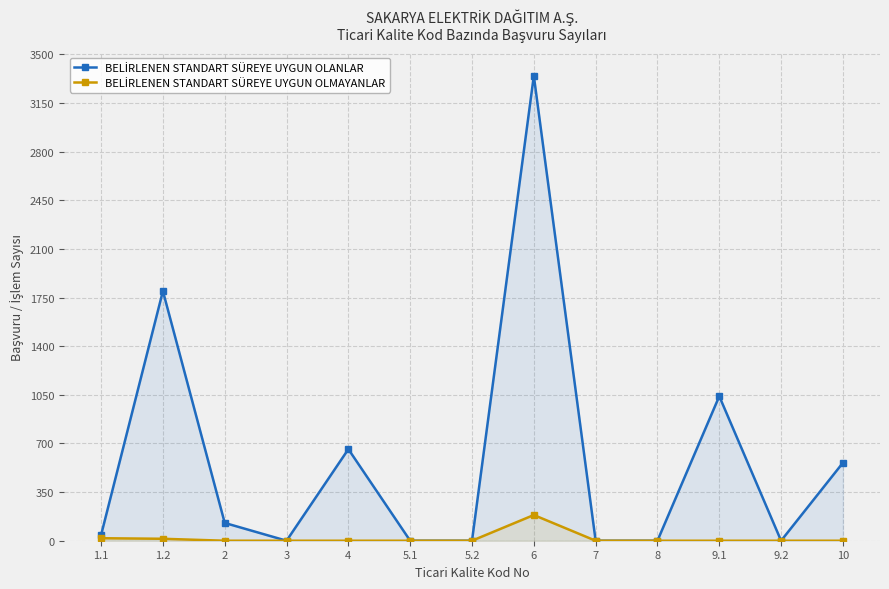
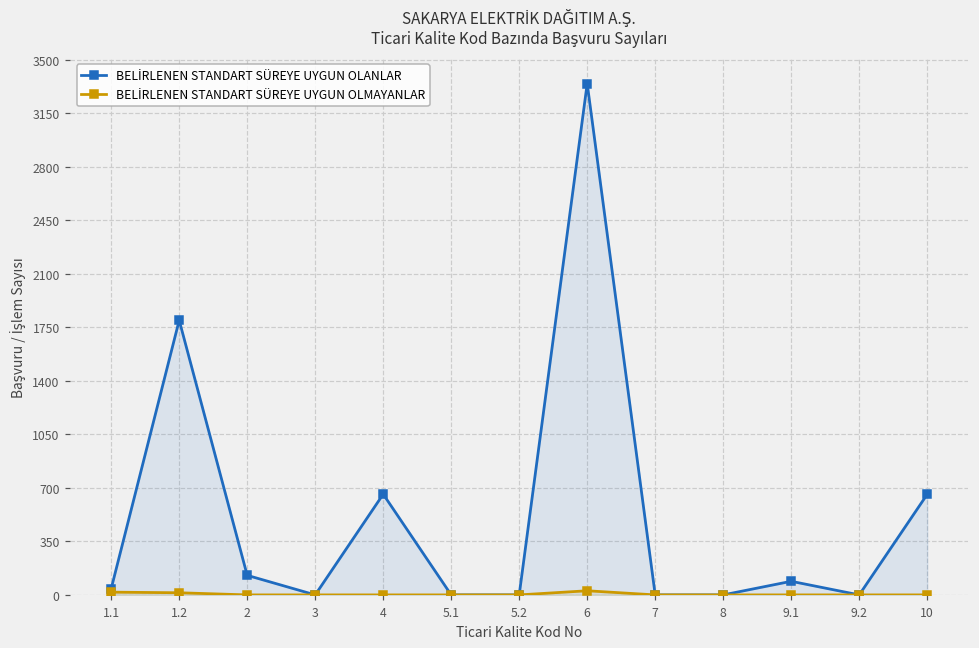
  {
    "BELİRLENEN STANDART SÜREYE UYGUN OLANLAR": {
      "1.1": 40,
      "1.2": 1800,
      "2": 130,
      "4": 660,
      "6": 3350,
-     "9.1": 1040,
-     "10": 560
+     "9.1": 90,
+     "10": 660
    },
    "BELİRLENEN STANDART SÜREYE UYGUN OLMAYANLAR": {
      "1.1": 20,
      "1.2": 10,
      "2": 0,
      "4": 0,
-     "6": 190,
+     "6": 30,
      "9.1": 0,
      "10": 0
    }
  }
